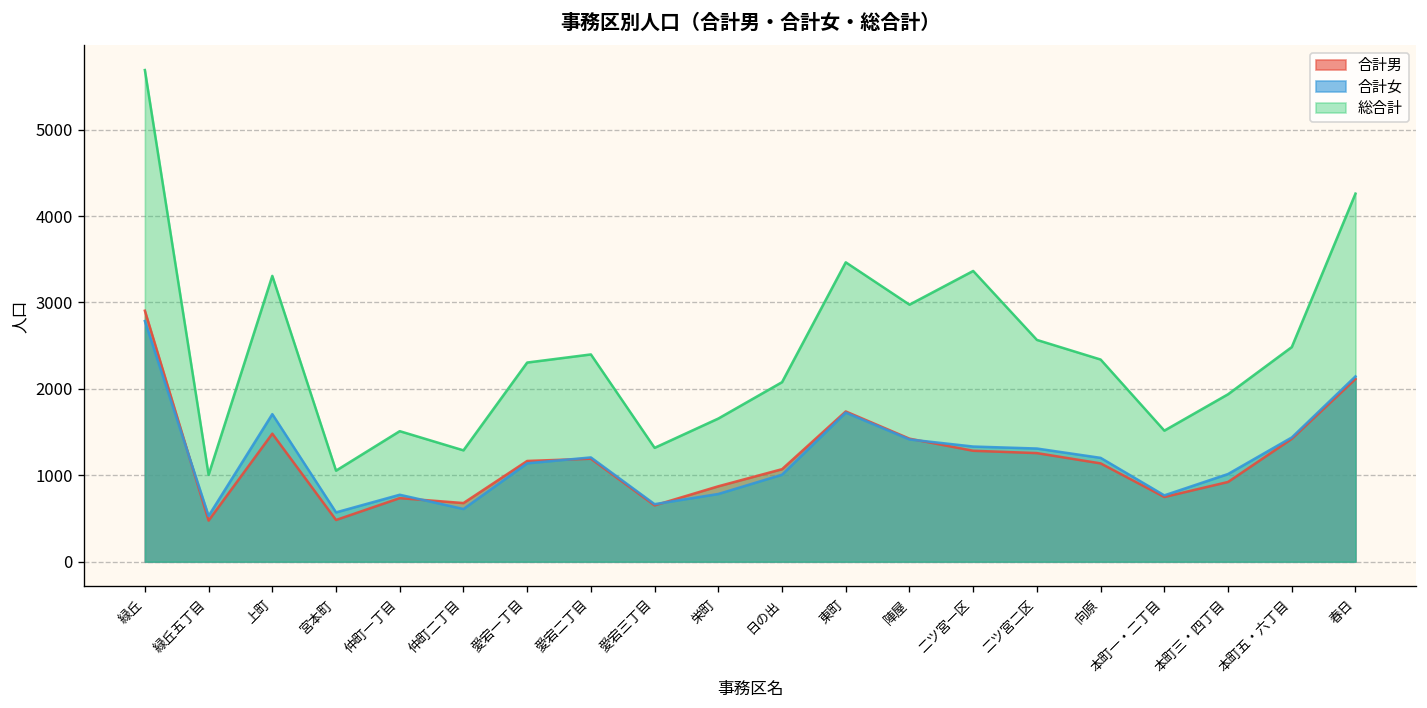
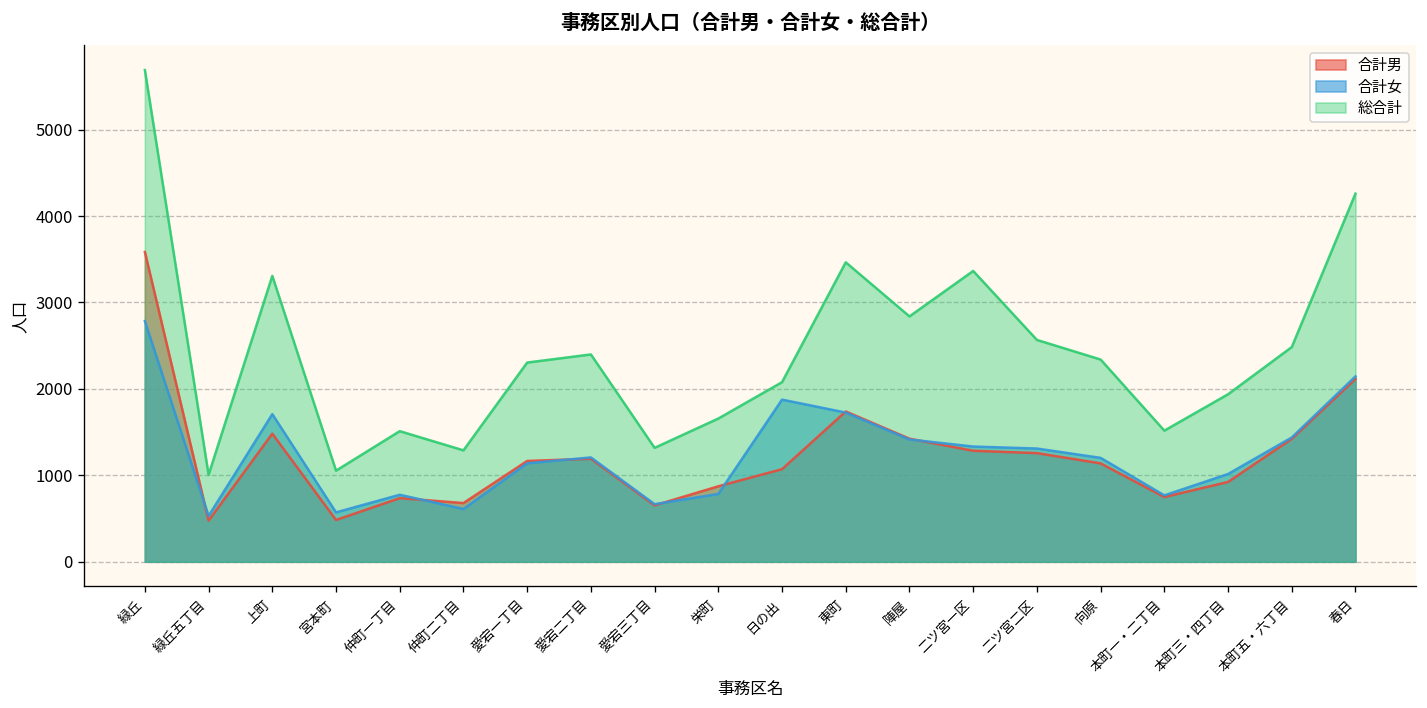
  {
    "合計男": {
-     "緑丘": 2900,
+     "緑丘": 3600,
      "緑丘五丁目": 500,
      "上町": 1500,
      "宮本町": 500,
      "仲町一丁目": 700,
      "仲町二丁目": 700,
      "栄町": 900,
      "日の出": 1100,
      "二ツ宮一区": 1300,
      "二ツ宮二区": 1300,
      "向原": 1100,
      "本町三・四丁目": 900
    },
    "合計女": {
      "緑丘": 2800,
      "緑丘五丁目": 500,
      "上町": 1700,
      "宮本町": 600,
      "仲町一丁目": 800,
      "仲町二丁目": 600,
      "栄町": 800,
-     "日の出": 1000,
+     "日の出": 1900,
      "二ツ宮一区": 1300,
      "二ツ宮二区": 1300,
      "向原": 1200,
      "本町三・四丁目": 1000
    },
    "総合計": {
      "緑丘": 5700,
      "緑丘五丁目": 1000,
      "上町": 3300,
      "宮本町": 1100,
      "仲町一丁目": 1500,
      "仲町二丁目": 1300,
      "愛宕一丁目": 2300,
      "愛宕二丁目": 2400,
      "愛宕三丁目": 1300,
      "栄町": 1700,
      "日の出": 2100,
      "東町": 3500,
-     "陣屋": 3000,
+     "陣屋": 2800,
      "二ツ宮一区": 3400,
      "二ツ宮二区": 2600,
      "向原": 2300,
      "本町一・二丁目": 1500,
      "本町三・四丁目": 1900,
      "本町五・六丁目": 2500,
      "春日": 4300
    }
  }
